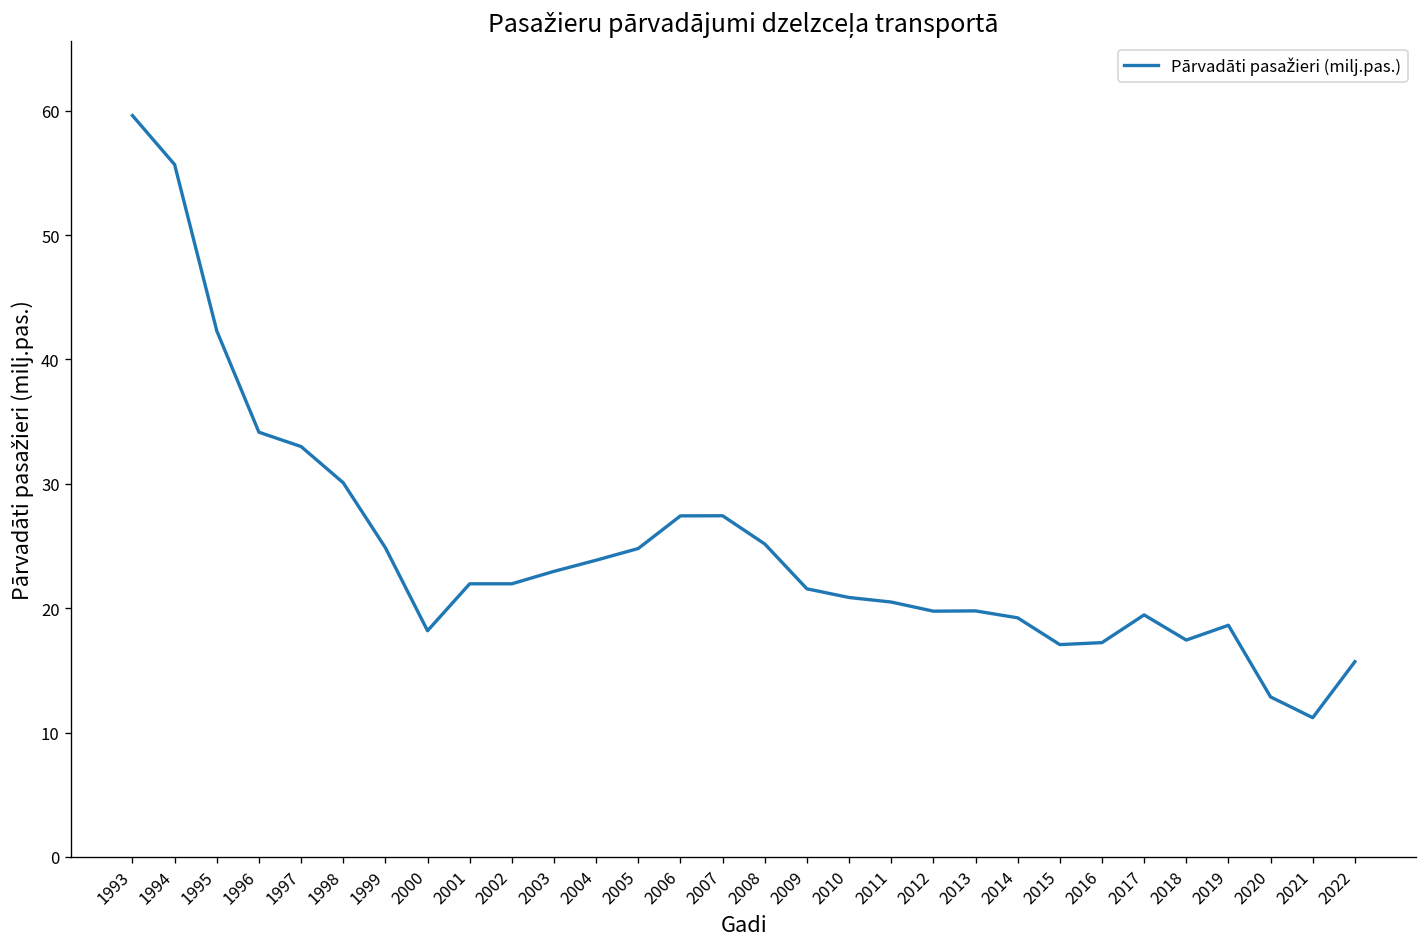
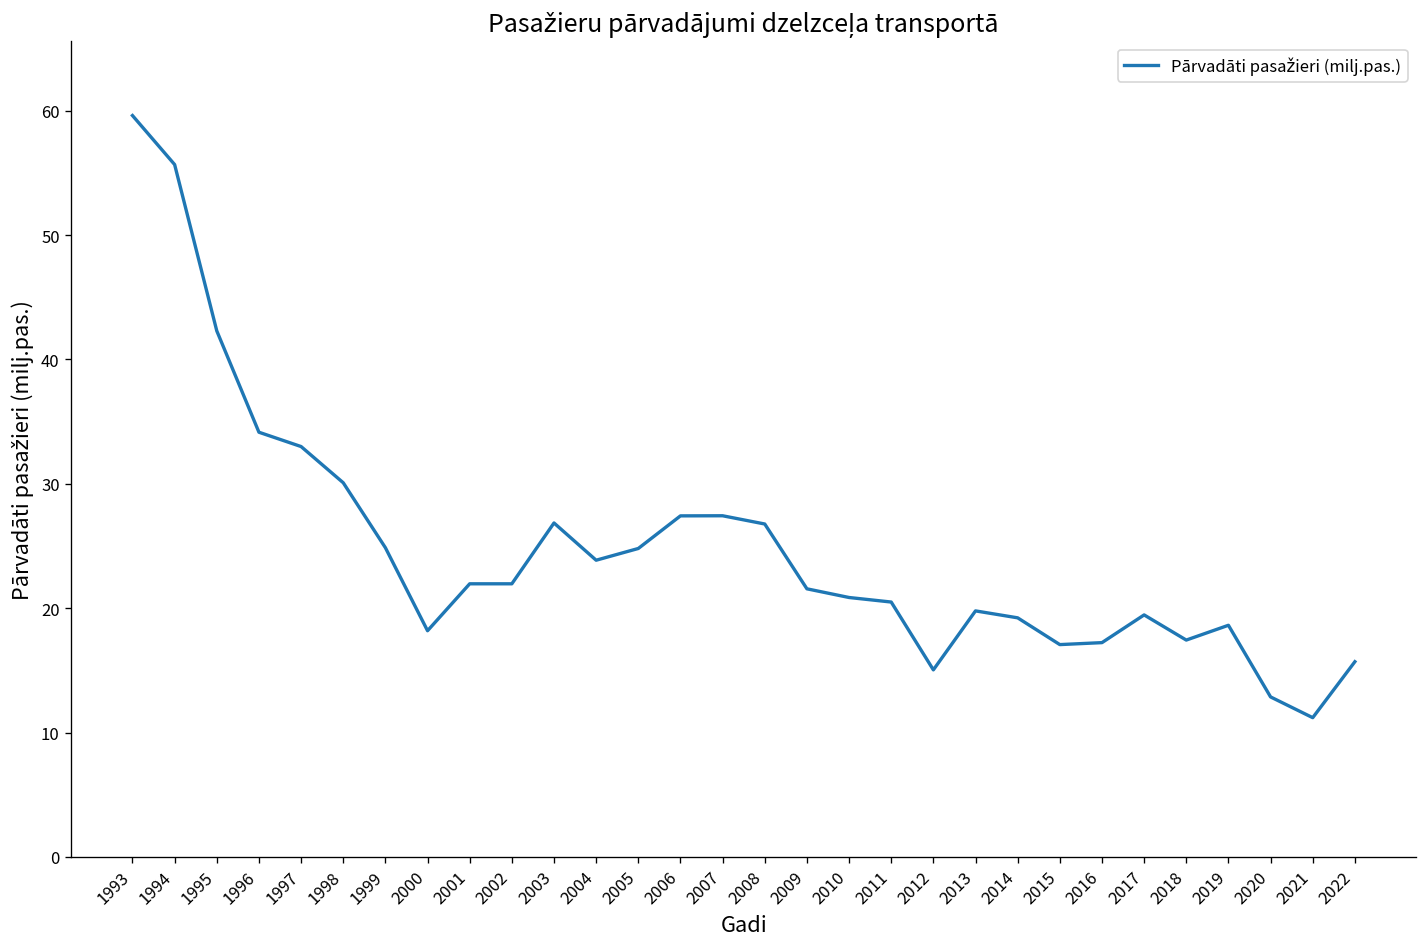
  {
    "1993": 59.6,
    "1994": 55.7,
    "1995": 42.3,
    "1996": 34.1,
    "1997": 33.0,
    "1998": 30.1,
    "1999": 24.9,
    "2000": 18.2,
    "2001": 22.0,
    "2002": 22.0,
-   "2003": 23.0,
+   "2003": 26.9,
    "2004": 23.9,
    "2005": 24.8,
    "2006": 27.4,
    "2007": 27.4,
-   "2008": 25.2,
+   "2008": 26.8,
    "2009": 21.6,
    "2010": 20.9,
    "2011": 20.5,
-   "2012": 19.8,
+   "2012": 15.0,
    "2013": 19.8,
    "2014": 19.2,
    "2015": 17.1,
    "2016": 17.2,
    "2017": 19.5,
    "2018": 17.4,
    "2019": 18.6,
    "2020": 12.9,
    "2021": 11.2,
    "2022": 15.7
  }
